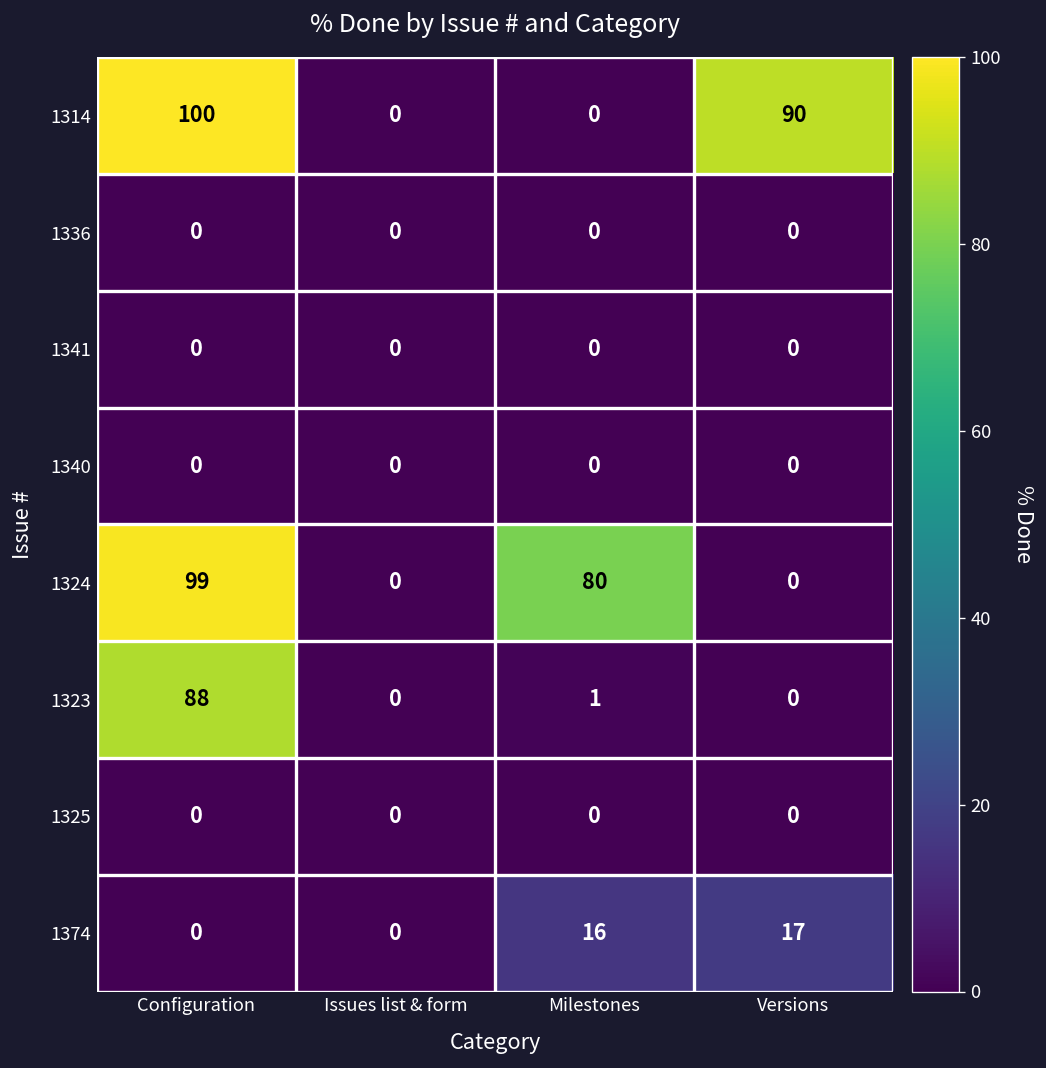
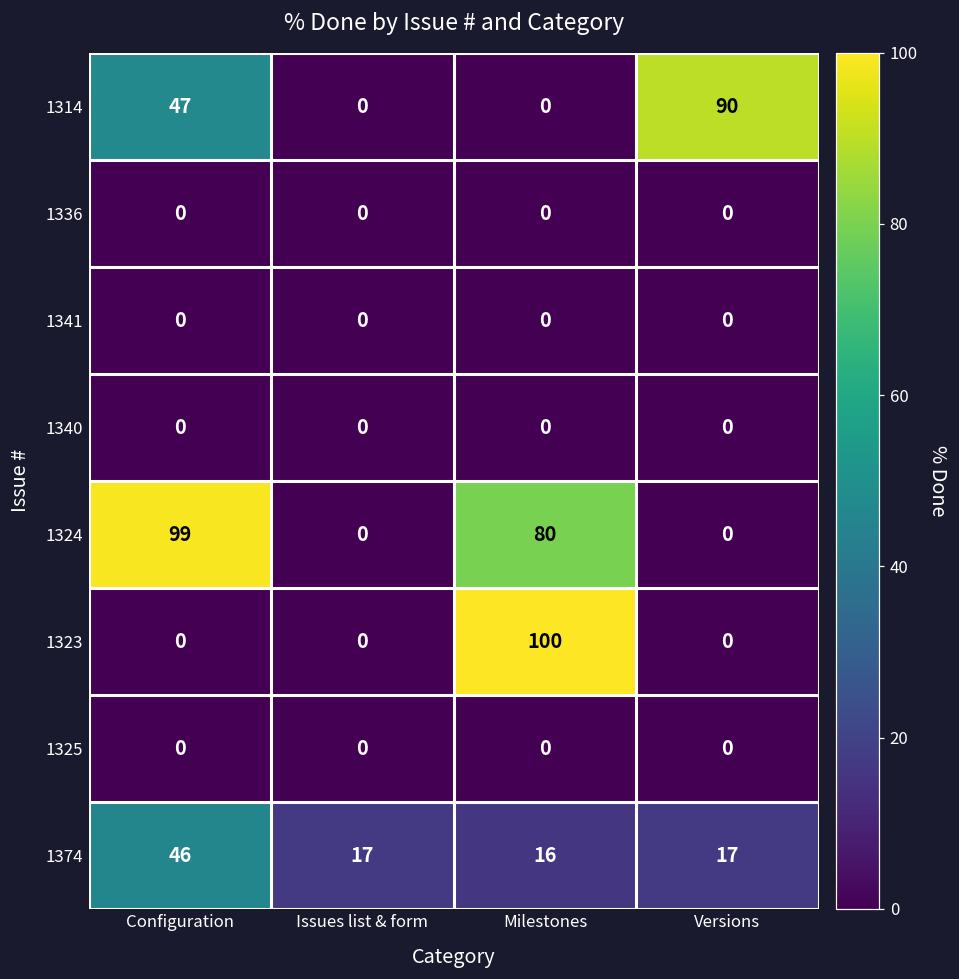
  {
    "1314": {
-     "Configuration": 100,
+     "Configuration": 47,
      "Issues list & form": 0,
      "Milestones": 0,
      "Versions": 90
    },
    "1336": {
      "Configuration": 0,
      "Issues list & form": 0,
      "Milestones": 0,
      "Versions": 0
    },
    "1341": {
      "Configuration": 0,
      "Issues list & form": 0,
      "Milestones": 0,
      "Versions": 0
    },
    "1340": {
      "Configuration": 0,
      "Issues list & form": 0,
      "Milestones": 0,
      "Versions": 0
    },
    "1324": {
      "Configuration": 99,
      "Issues list & form": 0,
      "Milestones": 80,
      "Versions": 0
    },
    "1323": {
-     "Configuration": 88,
+     "Configuration": 0,
      "Issues list & form": 0,
-     "Milestones": 1,
+     "Milestones": 100,
      "Versions": 0
    },
    "1325": {
      "Configuration": 0,
      "Issues list & form": 0,
      "Milestones": 0,
      "Versions": 0
    },
    "1374": {
-     "Configuration": 0,
-     "Issues list & form": 0,
+     "Configuration": 46,
+     "Issues list & form": 17,
      "Milestones": 16,
      "Versions": 17
    }
  }
